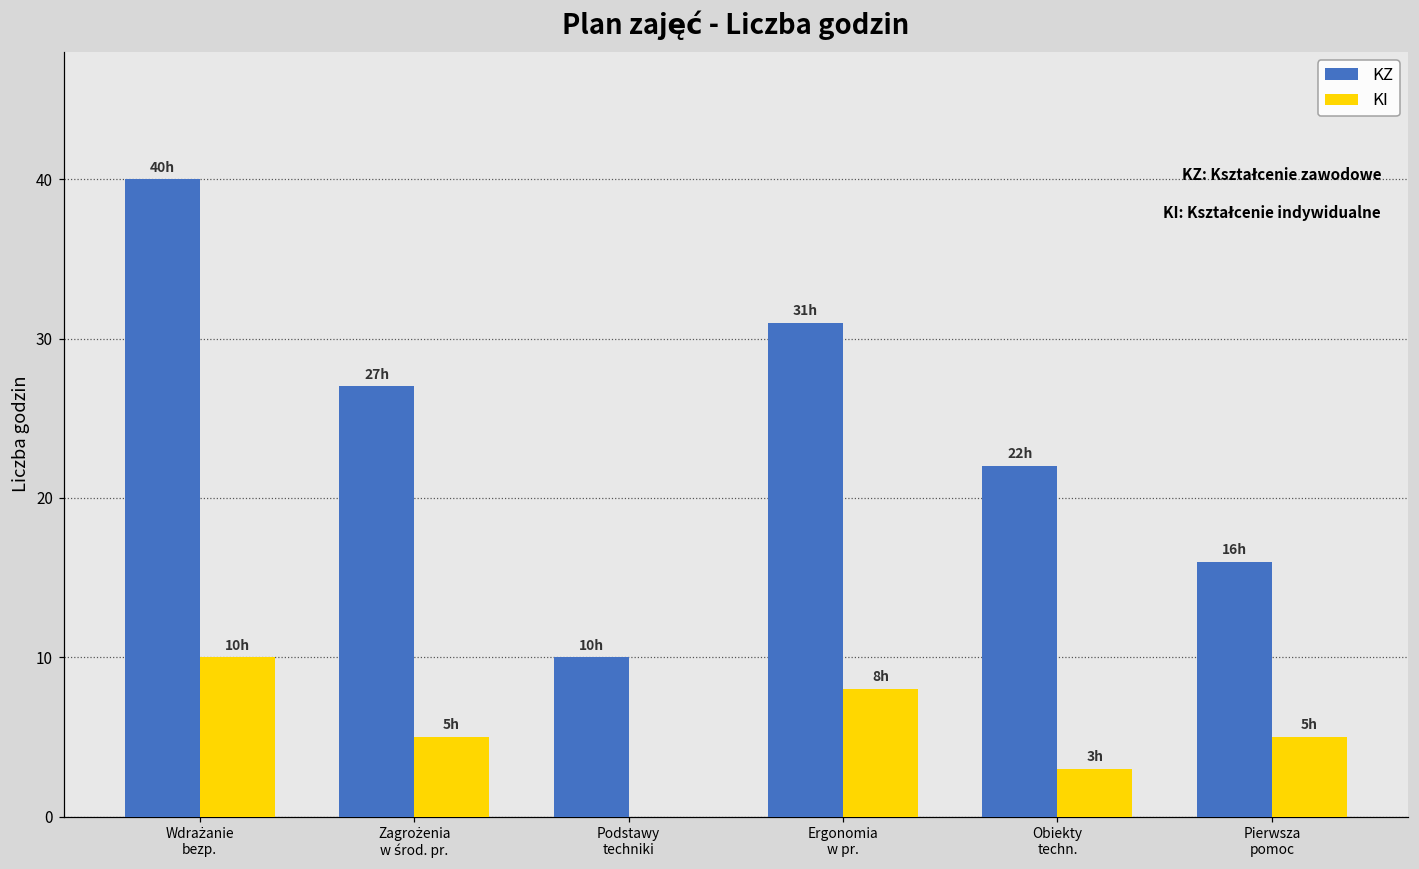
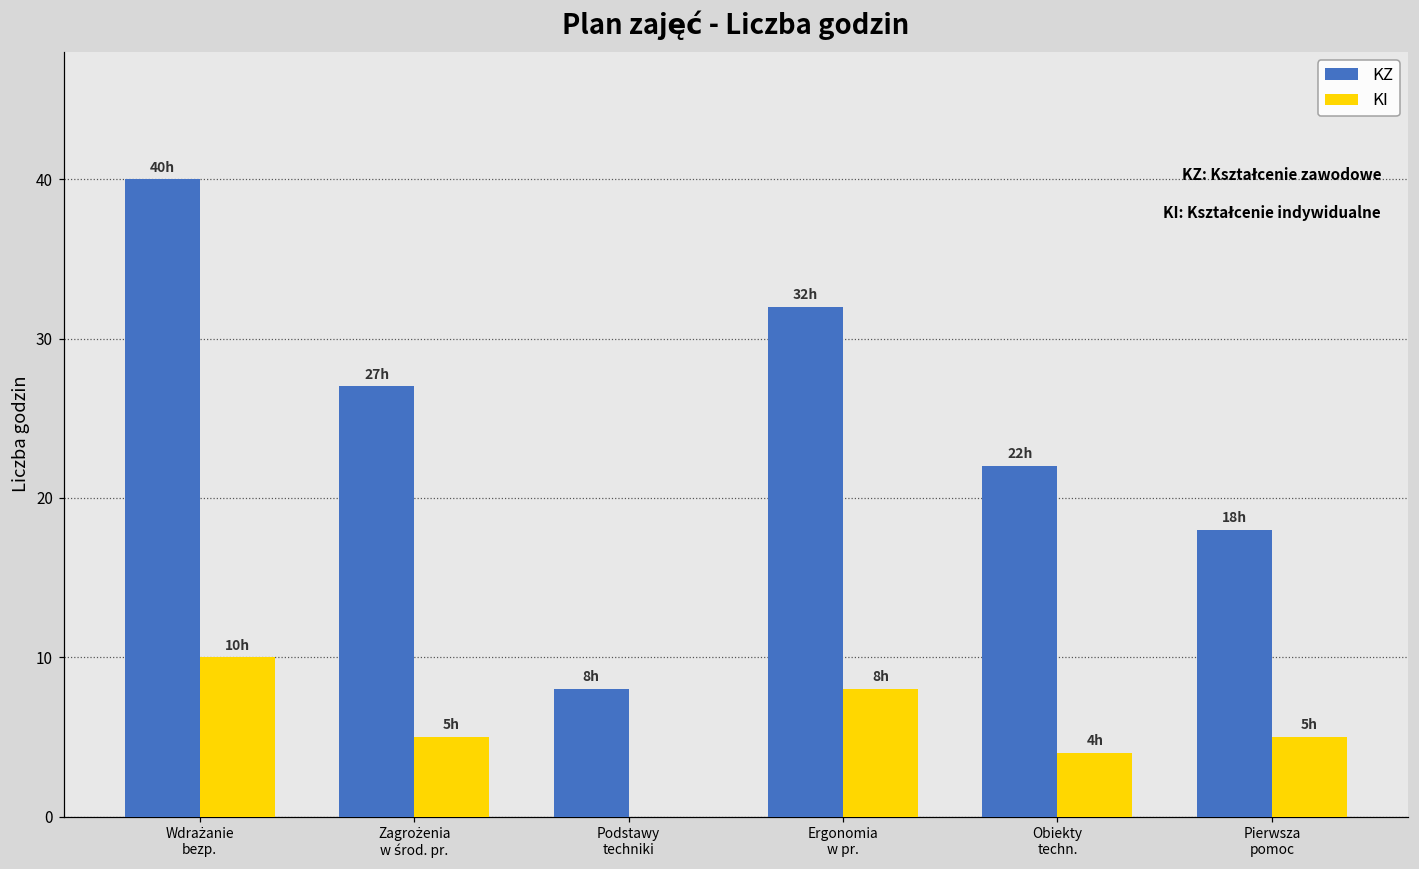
  {
    "KZ": {
      "Wdrażanie bezp.": "40h",
      "Zagrożenia w środ. pr.": "27h",
-     "Podstawy techniki": "10h",
-     "Ergonomia w pr.": "31h",
+     "Podstawy techniki": "8h",
+     "Ergonomia w pr.": "32h",
      "Obiekty techn.": "22h",
-     "Pierwsza pomoc": "16h"
+     "Pierwsza pomoc": "18h"
    },
    "KI": {
      "Wdrażanie bezp.": "10h",
      "Zagrożenia w środ. pr.": "5h",
      "Ergonomia w pr.": "8h",
-     "Obiekty techn.": "3h",
+     "Obiekty techn.": "4h",
      "Pierwsza pomoc": "5h"
    }
  }
